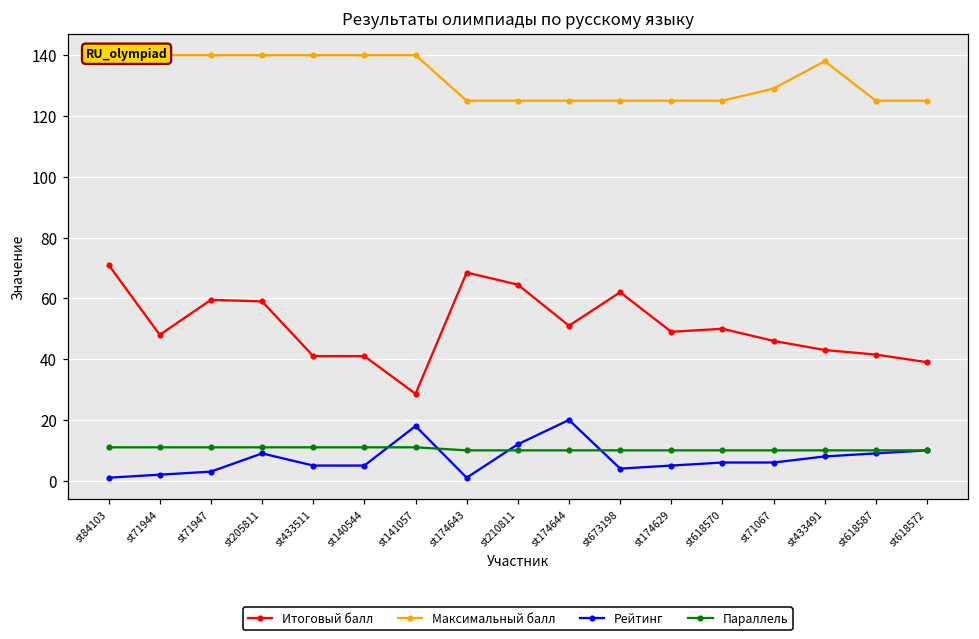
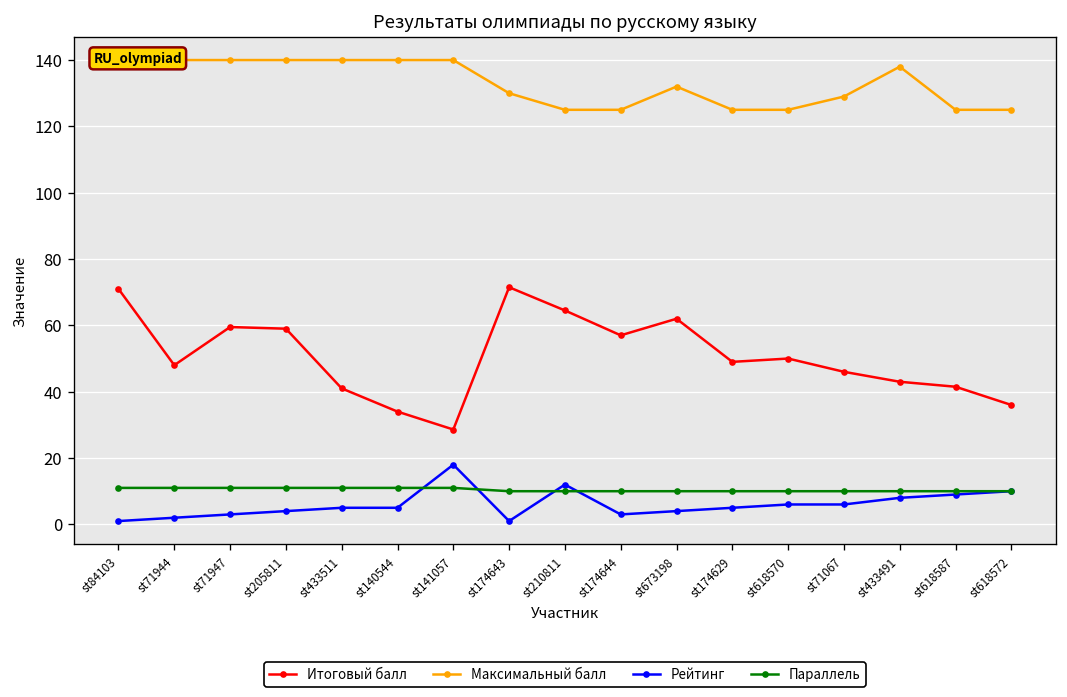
  {
    "Итоговый балл": {
      "st84103": 71,
      "st71944": 48,
      "st71947": 60,
      "st205811": 59,
      "st433511": 41,
-     "st140544": 41,
+     "st140544": 34,
      "st141057": 29,
-     "st174643": 69,
+     "st174643": 72,
      "st210811": 65,
-     "st174644": 51,
+     "st174644": 57,
      "st673198": 62,
      "st174629": 49,
      "st618570": 50,
      "st71067": 46,
      "st433491": 43,
      "st618587": 42,
-     "st618572": 39
+     "st618572": 36
    },
    "Максимальный балл": {
      "st71947": 140,
      "st205811": 140,
      "st433511": 140,
      "st140544": 140,
      "st141057": 140,
-     "st174643": 125,
+     "st174643": 130,
      "st210811": 125,
      "st174644": 125,
-     "st673198": 125,
+     "st673198": 132,
      "st174629": 125,
      "st618570": 125,
      "st71067": 129,
      "st433491": 138,
      "st618587": 125,
      "st618572": 125
    },
    "Рейтинг": {
      "st84103": 1,
      "st71944": 2,
      "st71947": 3,
-     "st205811": 9,
+     "st205811": 4,
      "st433511": 5,
      "st140544": 5,
      "st141057": 18,
      "st174643": 1,
      "st210811": 12,
-     "st174644": 20,
+     "st174644": 3,
      "st673198": 4,
      "st174629": 5,
      "st618570": 6,
      "st71067": 6,
      "st433491": 8,
      "st618587": 9
    },
    "Параллель": {
      "st84103": 11,
      "st71944": 11,
      "st71947": 11,
      "st205811": 11,
      "st433511": 11,
      "st140544": 11,
      "st141057": 11,
      "st174643": 10,
      "st210811": 10,
      "st174644": 10,
      "st673198": 10,
      "st174629": 10,
      "st618570": 10,
      "st71067": 10,
      "st433491": 10,
      "st618587": 10
    }
  }
